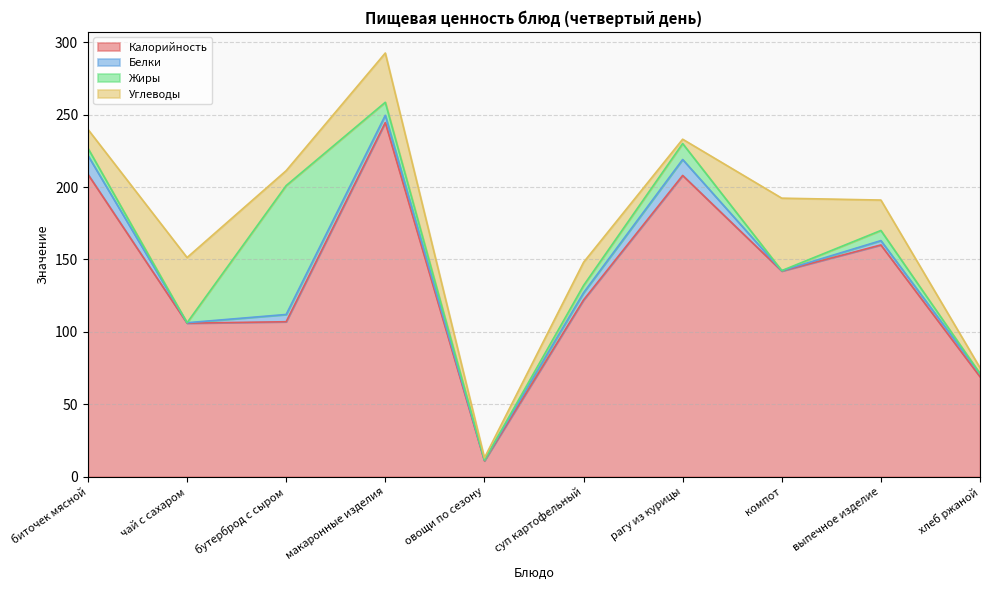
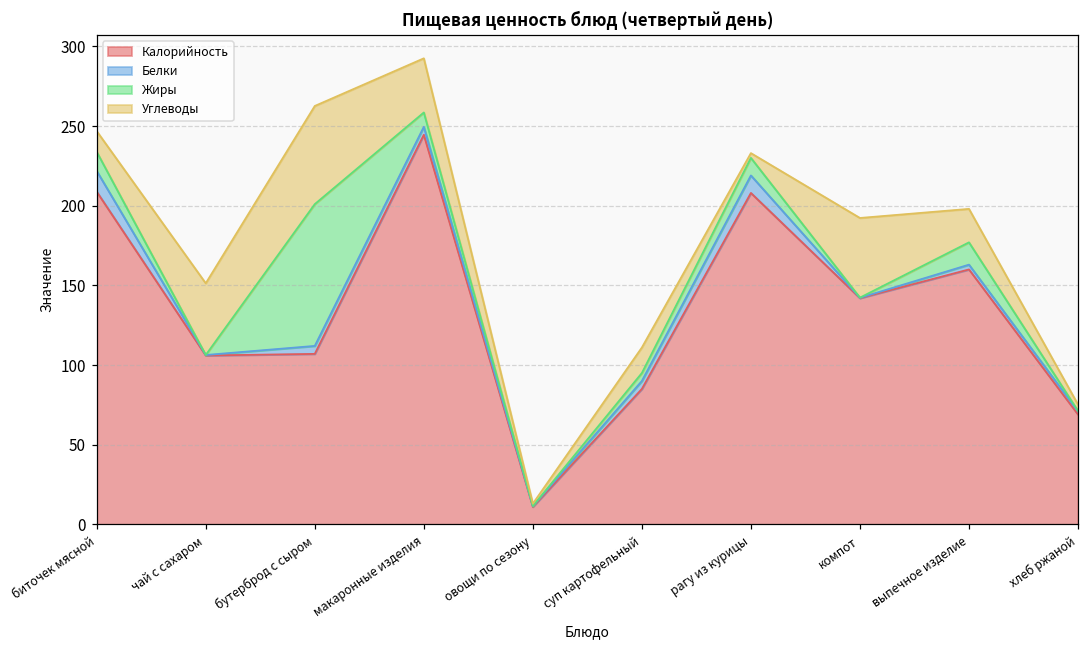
  {
    "Калорийность": {
      "биточек мясной": 209,
      "бутерброд с сыром": 107,
      "макаронные изделия": 245,
-     "суп картофельный": 122,
+     "суп картофельный": 85,
      "рагу из курицы": 208,
      "выпечное изделие": 160,
      "хлеб ржаной": 69
    },
    "Белки": {
      "биточек мясной": 13,
      "бутерброд с сыром": 5,
      "макаронные изделия": 5,
      "суп картофельный": 5,
      "рагу из курицы": 11,
      "выпечное изделие": 3
    },
    "Жиры": {
-     "биточек мясной": 5,
+     "биточек мясной": 12,
      "бутерброд с сыром": 89,
      "макаронные изделия": 9,
      "суп картофельный": 5,
      "рагу из курицы": 11,
-     "выпечное изделие": 7
+     "выпечное изделие": 14
    },
    "Углеводы": {
      "биточек мясной": 13,
      "чай с сахаром": 45,
-     "бутерброд с сыром": 10,
+     "бутерброд с сыром": 62,
      "макаронные изделия": 34,
      "суп картофельный": 16,
      "рагу из курицы": 3,
      "компот": 50,
      "выпечное изделие": 21,
      "хлеб ржаной": 4
    }
  }
